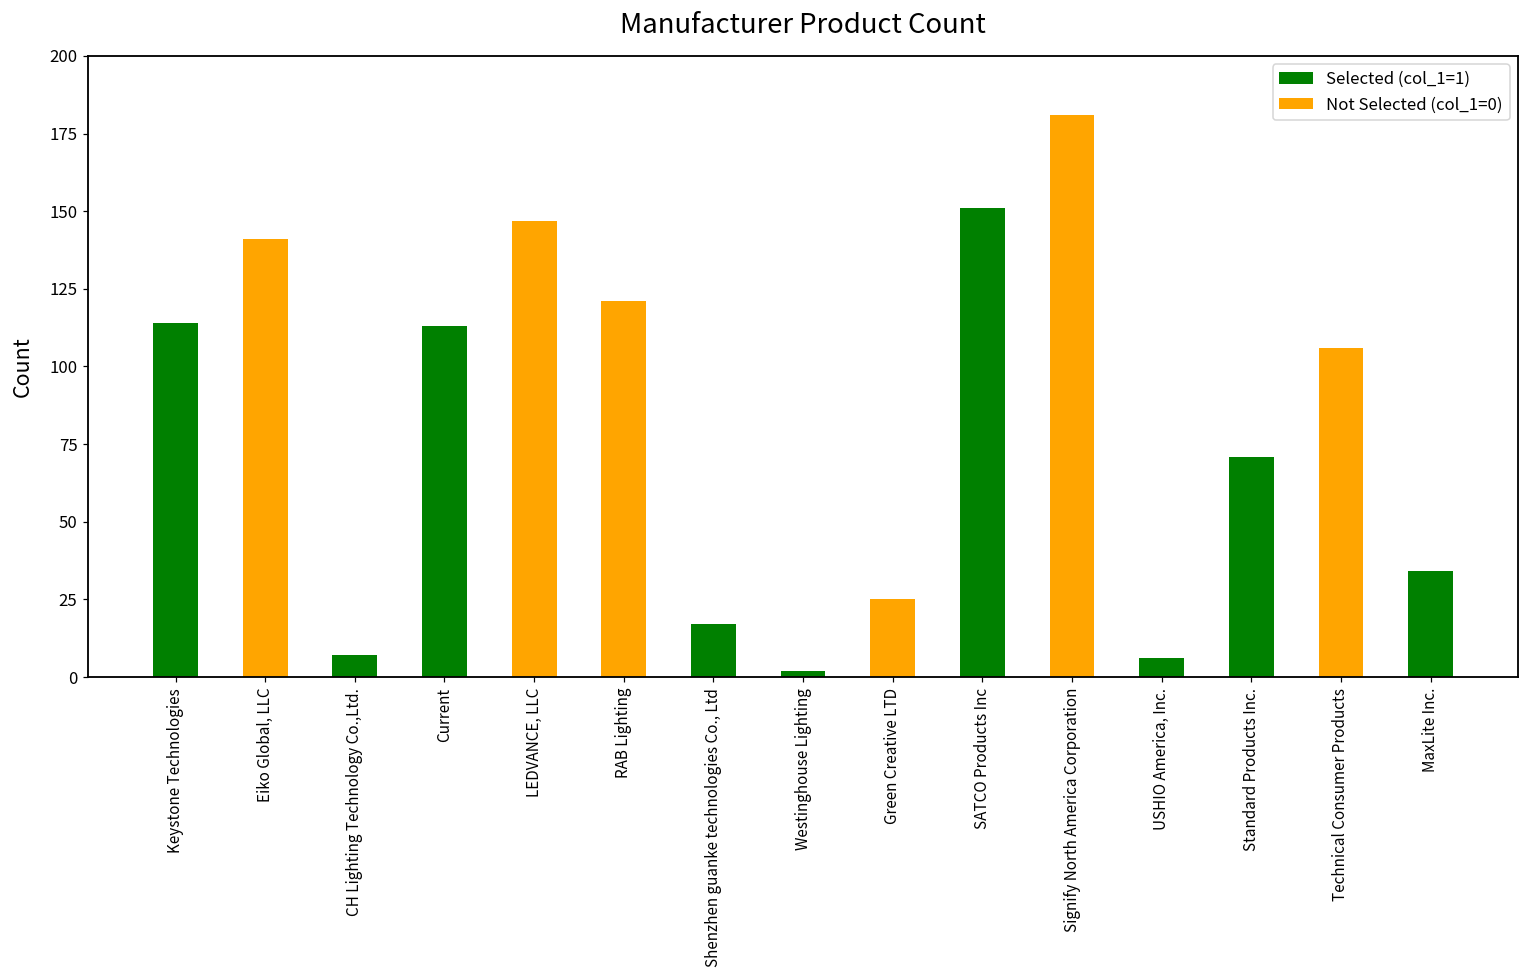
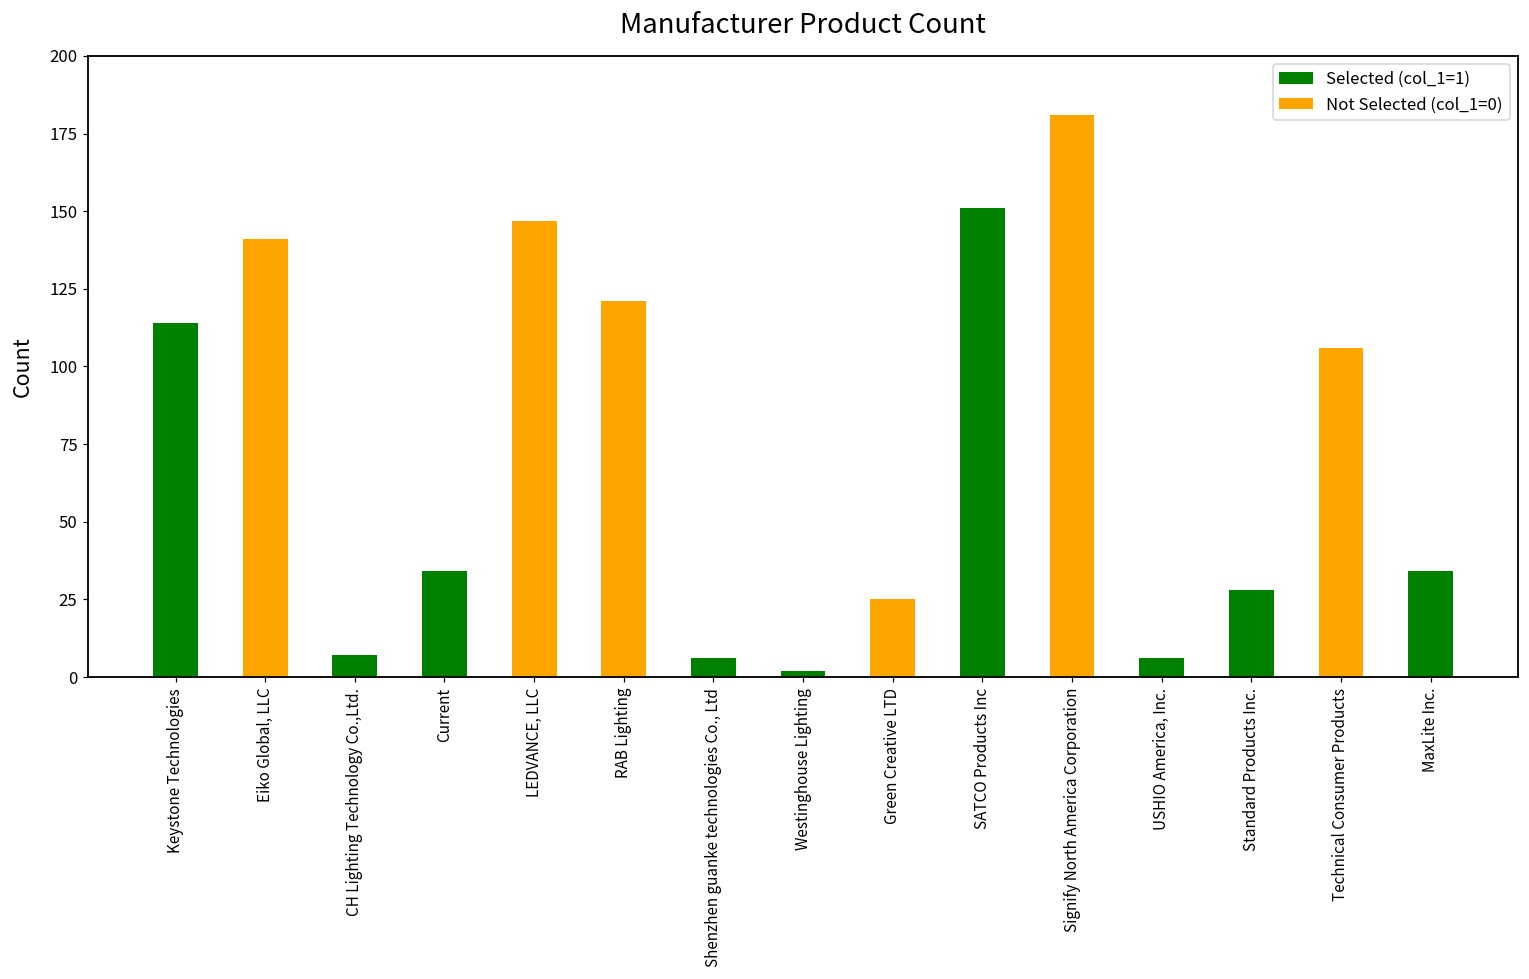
  {
    "Keystone Technologies": 114,
    "Eiko Global, LLC": 141,
    "CH Lighting Technology Co.,Ltd.": 7,
-   "Current": 113,
+   "Current": 34,
    "LEDVANCE, LLC": 147,
    "RAB Lighting": 121,
-   "Shenzhen guanke technologies Co., Ltd": 17,
+   "Shenzhen guanke technologies Co., Ltd": 6,
    "Westinghouse Lighting": 2,
    "Green Creative LTD": 25,
    "SATCO Products Inc": 151,
    "Signify North America Corporation": 181,
    "USHIO America, Inc.": 6,
-   "Standard Products Inc.": 71,
+   "Standard Products Inc.": 28,
    "Technical Consumer Products": 106,
    "MaxLite Inc.": 34
  }
